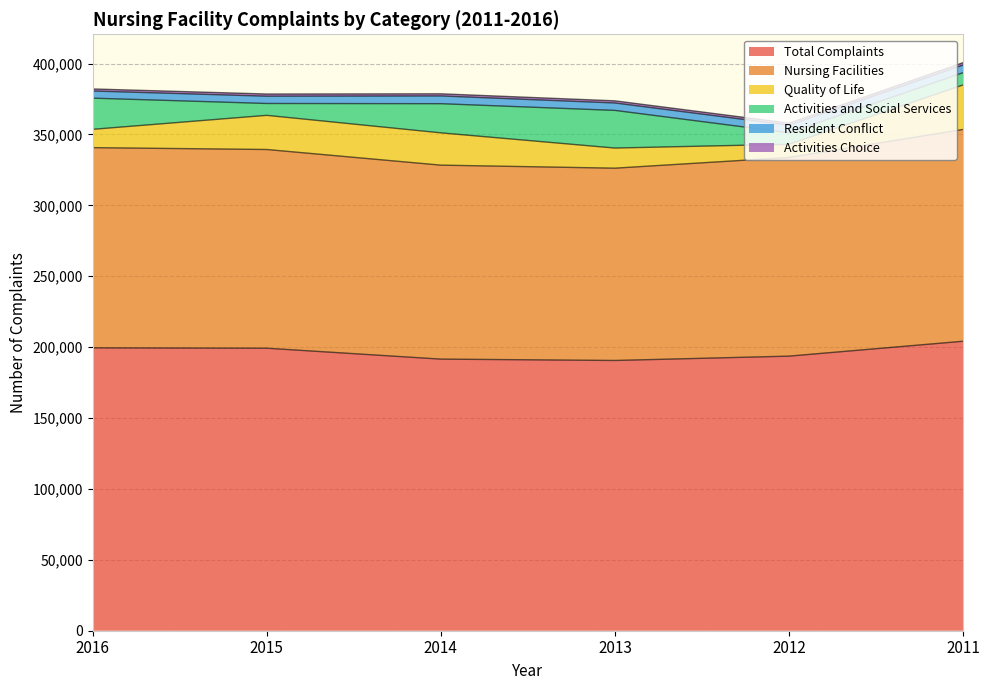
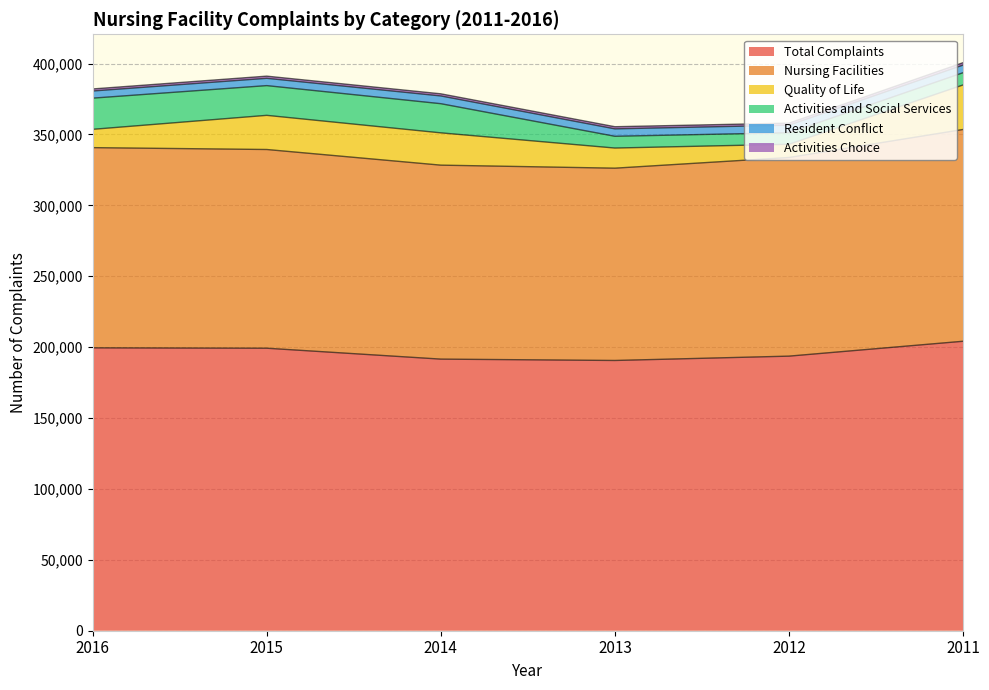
  {
    "Quality of Life": {
      "2016": "13,000",
      "2015": "24,000",
      "2014": "23,000",
      "2013": "14,000",
      "2011": "31,000"
    },
    "Activities and Social Services": {
      "2016": "22,000",
-     "2015": "8,000",
+     "2015": "21,000",
      "2014": "21,000",
-     "2013": "27,000",
+     "2013": "8,000",
      "2011": "9,000"
    }
  }
